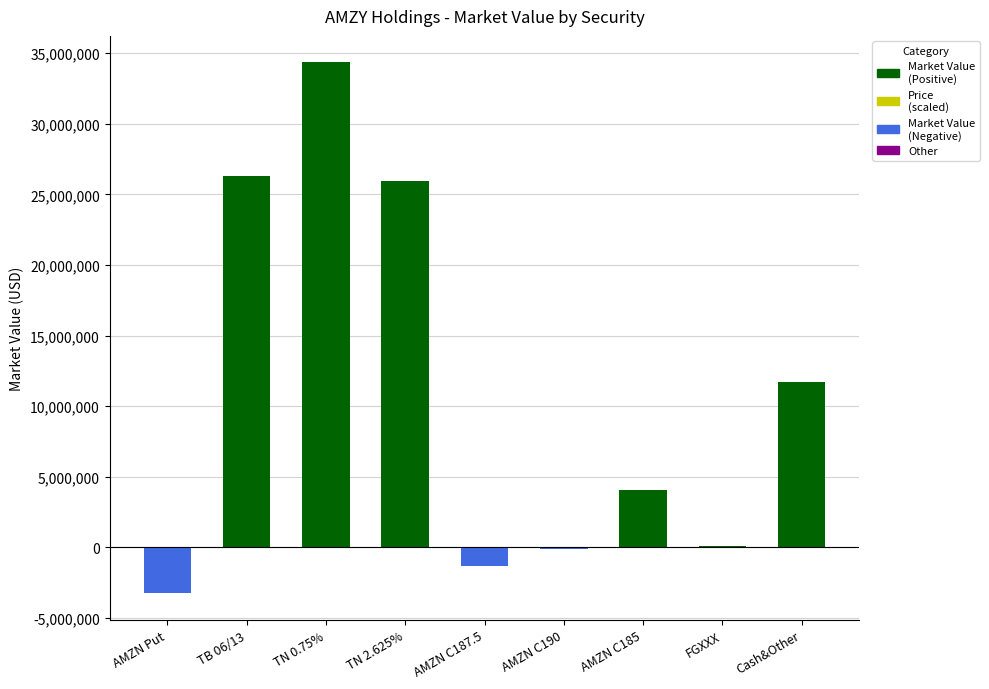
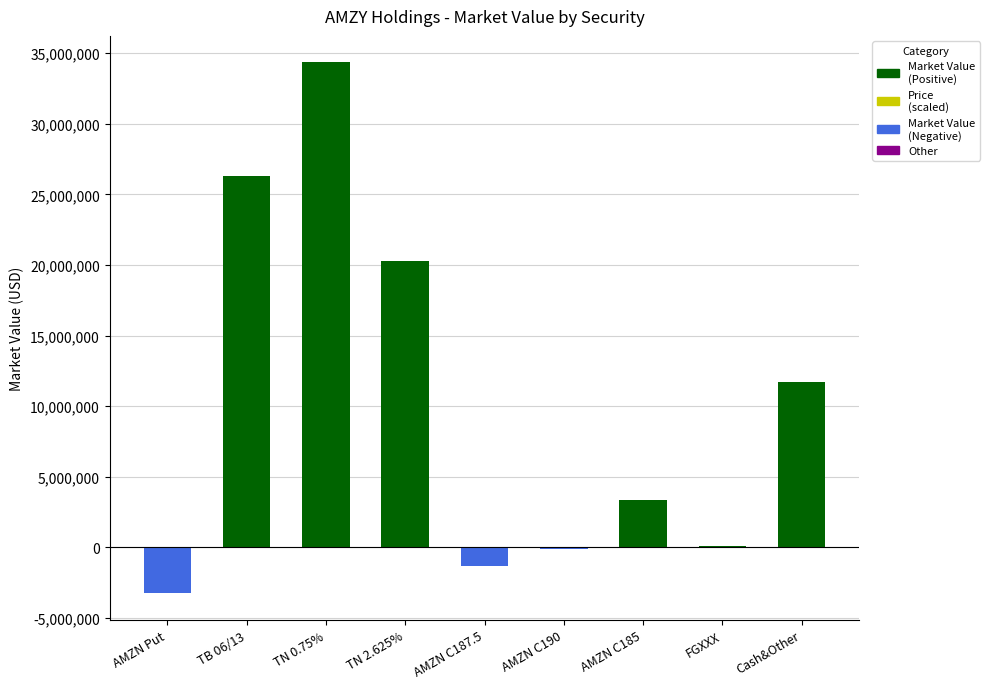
  {
    "Market Value (Positive)": {
      "AMZN Put": "0",
      "TB 06/13": "26,300,000",
      "TN 0.75%": "34,400,000",
-     "TN 2.625%": "26,000,000",
+     "TN 2.625%": "20,300,000",
      "AMZN C187.5": "0",
      "AMZN C190": "0",
-     "AMZN C185": "4,100,000",
+     "AMZN C185": "3,400,000",
      "Cash&Other": "11,700,000"
    },
    "Market Value (Negative)": {
      "AMZN Put": "-3,300,000",
      "TB 06/13": "0",
      "TN 0.75%": "0",
      "TN 2.625%": "0",
      "AMZN C187.5": "-1,300,000",
      "AMZN C185": "0",
      "FGXXX": "0",
      "Cash&Other": "0"
    }
  }
